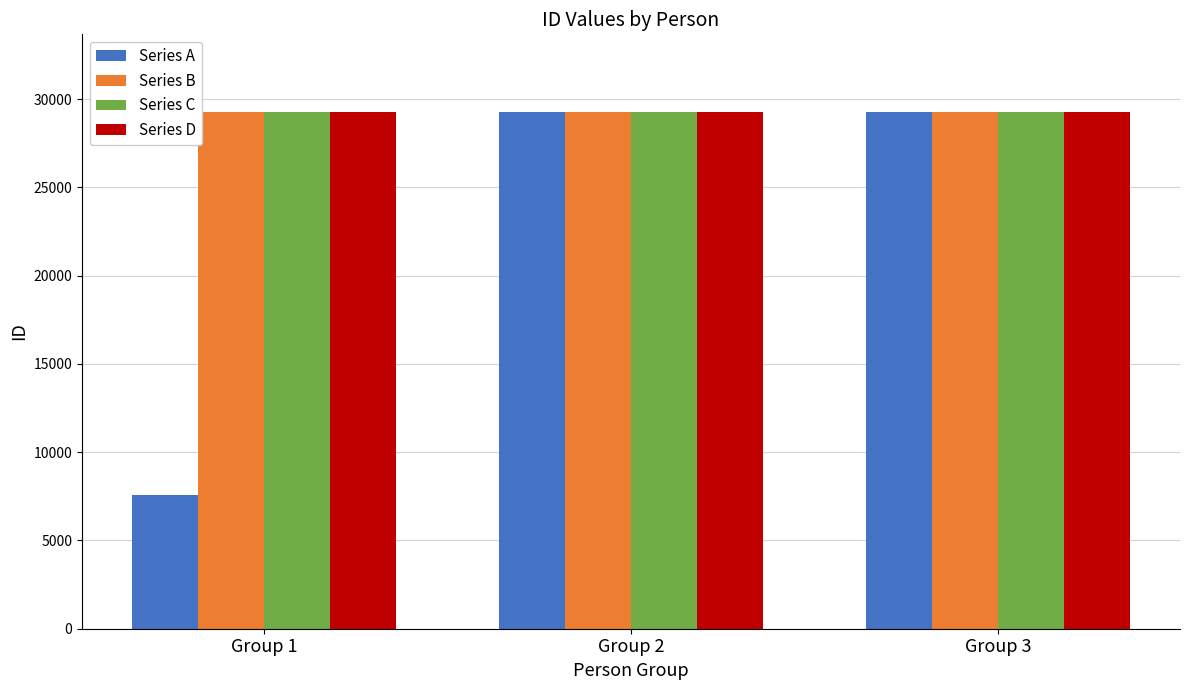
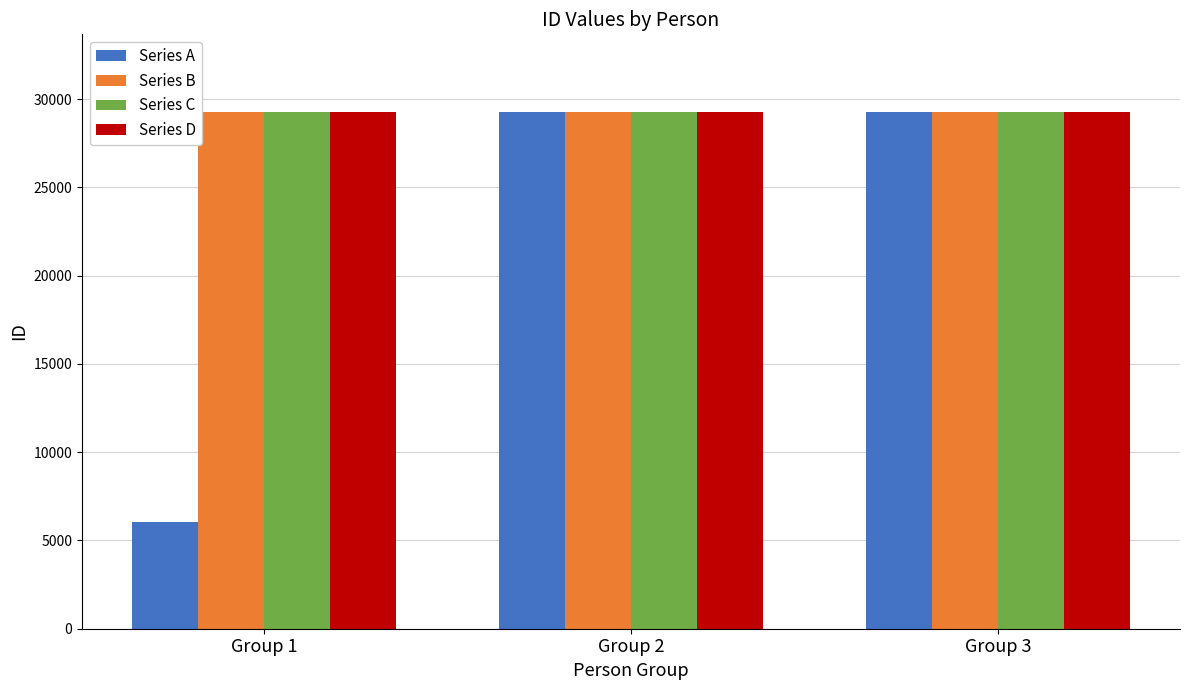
  {
    "Series A": {
-     "Group 1": 7600,
+     "Group 1": 6000,
      "Group 2": 29300,
      "Group 3": 29300
    },
    "Series B": {
      "Group 1": 29300,
      "Group 2": 29300,
      "Group 3": 29300
    },
    "Series C": {
      "Group 1": 29300,
      "Group 2": 29300,
      "Group 3": 29300
    },
    "Series D": {
      "Group 1": 29300,
      "Group 2": 29300,
      "Group 3": 29300
    }
  }
